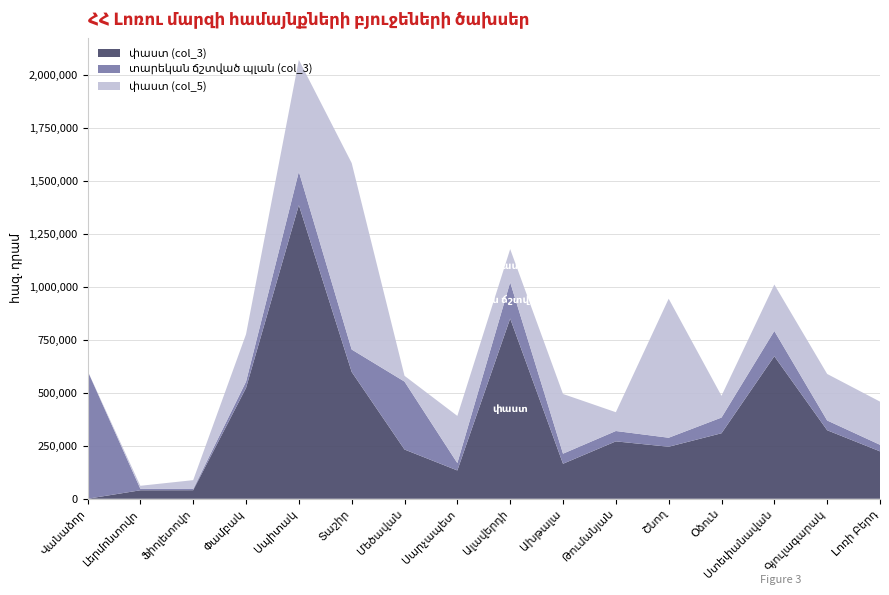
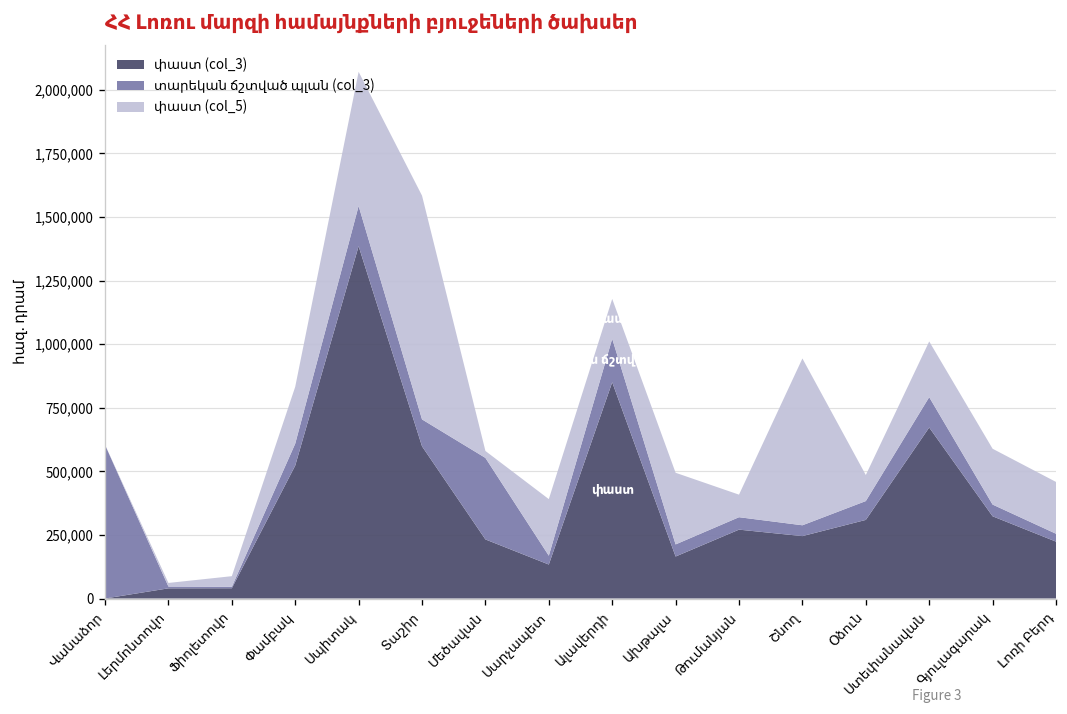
  {
    "փաստ (col_3)": {
      "Վանաձոր": "0",
      "Փամբակ": "520,000",
      "Սպիտակ": "1,390,000",
      "Տաշիր": "600,000",
      "Մեծավան": "230,000",
      "Սարչապետ": "130,000",
      "Ալավերդի": "850,000",
      "Ախթալա": "170,000",
      "Թումանյան": "270,000",
      "Շնող": "250,000",
      "Օձուն": "310,000",
      "Ստեփանավան": "670,000",
      "Գյուլագարակ": "320,000",
      "Լոռի Բերդ": "220,000"
    },
    "տարեկան ճշտված պլան (col_3)": {
-     "Փամբակ": "30,000",
+     "Փամբակ": "90,000",
      "Սպիտակ": "160,000",
      "Տաշիր": "110,000",
      "Մեծավան": "320,000",
      "Սարչապետ": "30,000",
      "Ալավերդի": "170,000",
      "Ախթալա": "50,000",
      "Թումանյան": "50,000",
      "Շնող": "40,000",
      "Օձուն": "70,000",
      "Ստեփանավան": "120,000",
      "Գյուլագարակ": "50,000",
      "Լոռի Բերդ": "30,000"
    },
    "փաստ (col_5)": {
      "Լերմոնտովո": "10,000",
      "Ֆիոլետովո": "40,000",
      "Փամբակ": "220,000",
      "Սպիտակ": "530,000",
      "Տաշիր": "880,000",
      "Մեծավան": "30,000",
      "Սարչապետ": "220,000",
      "Ալավերդի": "160,000",
      "Ախթալա": "280,000",
      "Թումանյան": "90,000",
      "Շնող": "660,000",
      "Օձուն": "100,000",
      "Ստեփանավան": "220,000",
      "Գյուլագարակ": "220,000",
      "Լոռի Բերդ": "200,000"
    }
  }
